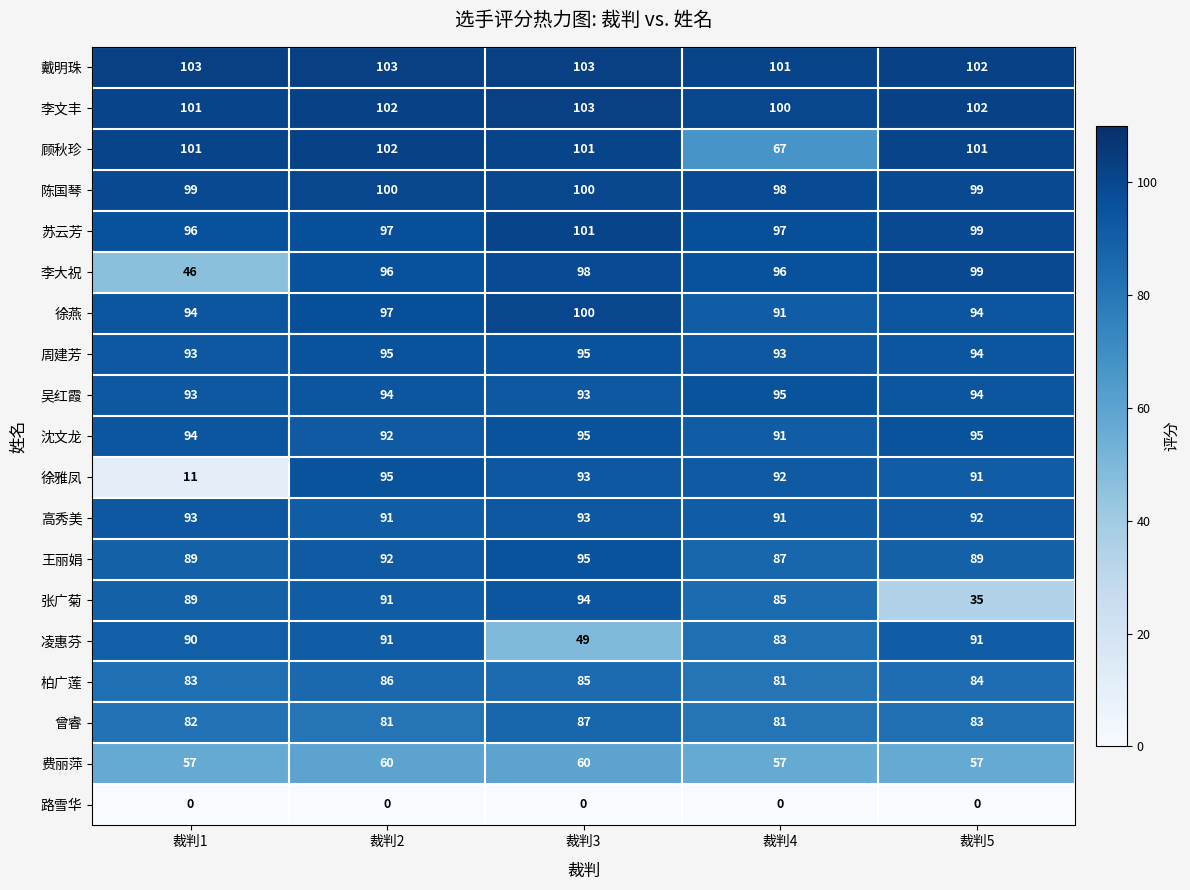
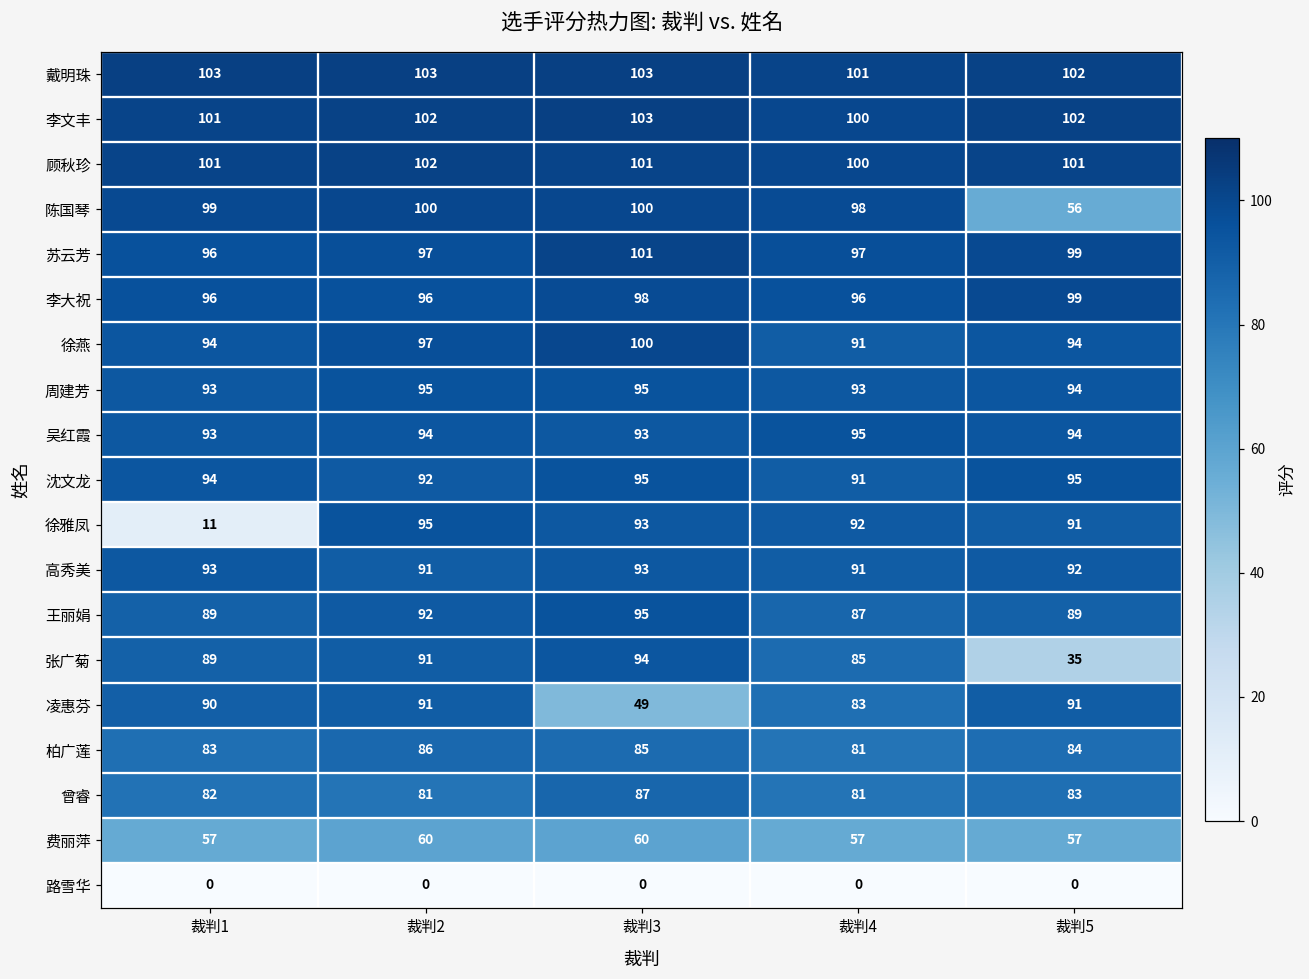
  {
    "戴明珠": {
      "裁判1": 103,
      "裁判2": 103,
      "裁判3": 103,
      "裁判4": 101,
      "裁判5": 102
    },
    "李文丰": {
      "裁判1": 101,
      "裁判2": 102,
      "裁判3": 103,
      "裁判4": 100,
      "裁判5": 102
    },
    "顾秋珍": {
      "裁判1": 101,
      "裁判2": 102,
      "裁判3": 101,
-     "裁判4": 67,
+     "裁判4": 100,
      "裁判5": 101
    },
    "陈国琴": {
      "裁判1": 99,
      "裁判2": 100,
      "裁判3": 100,
      "裁判4": 98,
-     "裁判5": 99
+     "裁判5": 56
    },
    "苏云芳": {
      "裁判1": 96,
      "裁判2": 97,
      "裁判3": 101,
      "裁判4": 97,
      "裁判5": 99
    },
    "李大祝": {
-     "裁判1": 46,
+     "裁判1": 96,
      "裁判2": 96,
      "裁判3": 98,
      "裁判4": 96,
      "裁判5": 99
    },
    "徐燕": {
      "裁判1": 94,
      "裁判2": 97,
      "裁判3": 100,
      "裁判4": 91,
      "裁判5": 94
    },
    "周建芳": {
      "裁判1": 93,
      "裁判2": 95,
      "裁判3": 95,
      "裁判4": 93,
      "裁判5": 94
    },
    "吴红霞": {
      "裁判1": 93,
      "裁判2": 94,
      "裁判3": 93,
      "裁判4": 95,
      "裁判5": 94
    },
    "沈文龙": {
      "裁判1": 94,
      "裁判2": 92,
      "裁判3": 95,
      "裁判4": 91,
      "裁判5": 95
    },
    "徐雅凤": {
      "裁判1": 11,
      "裁判2": 95,
      "裁判3": 93,
      "裁判4": 92,
      "裁判5": 91
    },
    "高秀美": {
      "裁判1": 93,
      "裁判2": 91,
      "裁判3": 93,
      "裁判4": 91,
      "裁判5": 92
    },
    "王丽娟": {
      "裁判1": 89,
      "裁判2": 92,
      "裁判3": 95,
      "裁判4": 87,
      "裁判5": 89
    },
    "张广菊": {
      "裁判1": 89,
      "裁判2": 91,
      "裁判3": 94,
      "裁判4": 85,
      "裁判5": 35
    },
    "凌惠芬": {
      "裁判1": 90,
      "裁判2": 91,
      "裁判3": 49,
      "裁判4": 83,
      "裁判5": 91
    },
    "柏广莲": {
      "裁判1": 83,
      "裁判2": 86,
      "裁判3": 85,
      "裁判4": 81,
      "裁判5": 84
    },
    "曾睿": {
      "裁判1": 82,
      "裁判2": 81,
      "裁判3": 87,
      "裁判4": 81,
      "裁判5": 83
    },
    "费丽萍": {
      "裁判1": 57,
      "裁判2": 60,
      "裁判3": 60,
      "裁判4": 57,
      "裁判5": 57
    },
    "路雪华": {
      "裁判1": 0,
      "裁判2": 0,
      "裁判3": 0,
      "裁判4": 0,
      "裁判5": 0
    }
  }
